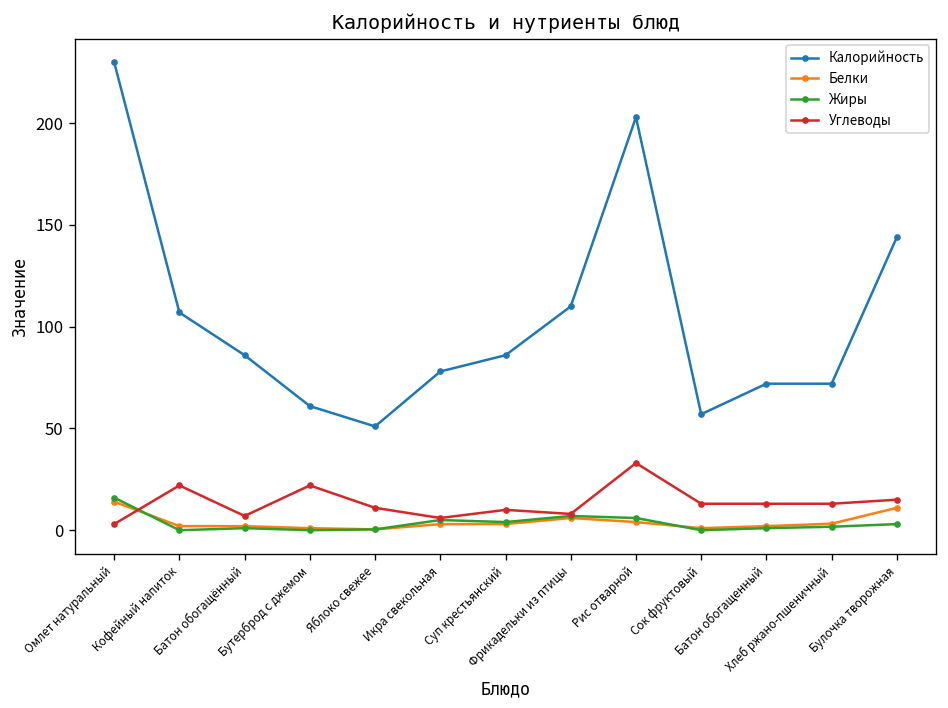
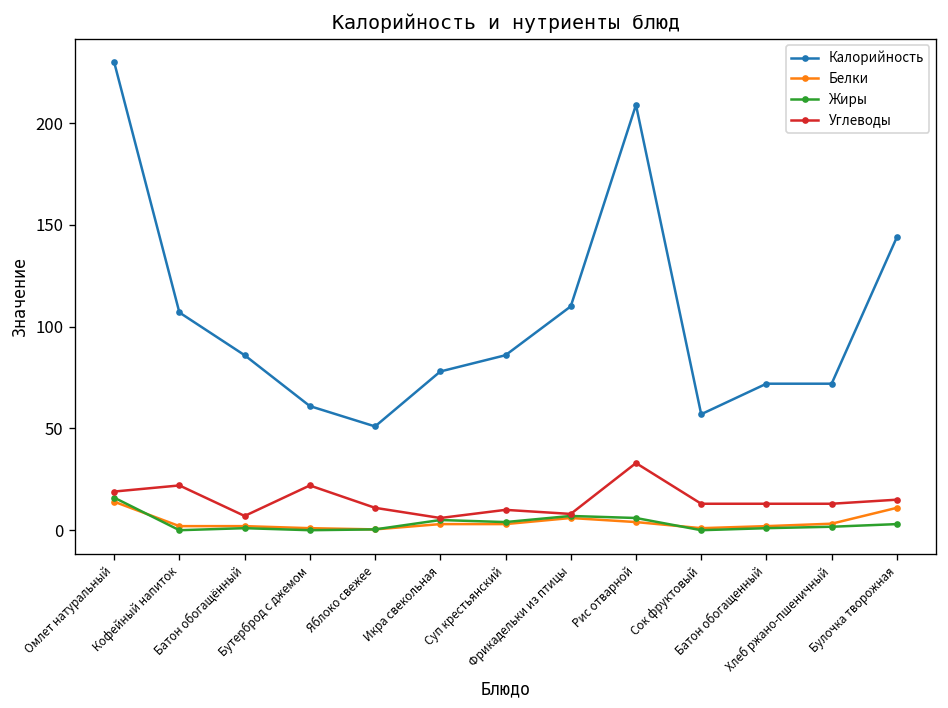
  {
    "Калорийность": {
      "Омлет натуральный": 230,
      "Кофейный напиток": 107,
      "Батон обогащённый": 86,
      "Бутерброд с джемом": 61,
      "Яблоко свежее": 51,
      "Икра свекольная": 78,
      "Суп крестьянский": 86,
      "Фрикадельки из птицы": 110,
-     "Рис отварной": 203,
+     "Рис отварной": 209,
      "Сок фруктовый": 57,
      "Батон обогащенный": 72,
      "Хлеб ржано-пшеничный": 72,
      "Булочка творожная": 144
    },
    "Белки": {
      "Омлет натуральный": 14,
      "Кофейный напиток": 2,
      "Икра свекольная": 3,
      "Рис отварной": 4,
      "Хлеб ржано-пшеничный": 3,
      "Булочка творожная": 11
    },
    "Жиры": {
      "Омлет натуральный": 16,
      "Кофейный напиток": 0,
      "Рис отварной": 6,
      "Хлеб ржано-пшеничный": 2,
      "Булочка творожная": 3
    },
    "Углеводы": {
-     "Омлет натуральный": 3,
+     "Омлет натуральный": 19,
      "Кофейный напиток": 22,
      "Батон обогащённый": 7,
      "Бутерброд с джемом": 22,
      "Яблоко свежее": 11,
      "Суп крестьянский": 10,
      "Рис отварной": 33,
      "Сок фруктовый": 13,
      "Батон обогащенный": 13,
      "Хлеб ржано-пшеничный": 13,
      "Булочка творожная": 15
    }
  }
